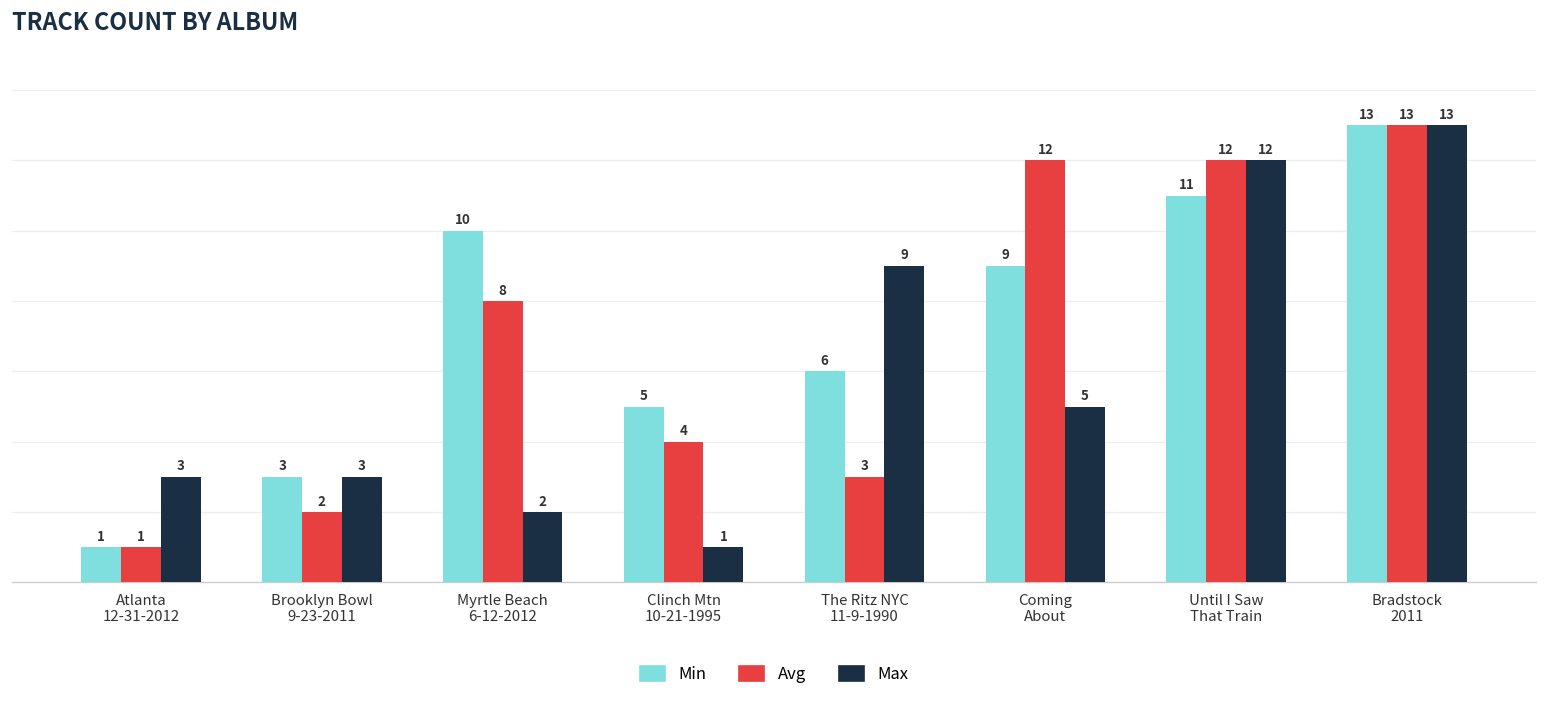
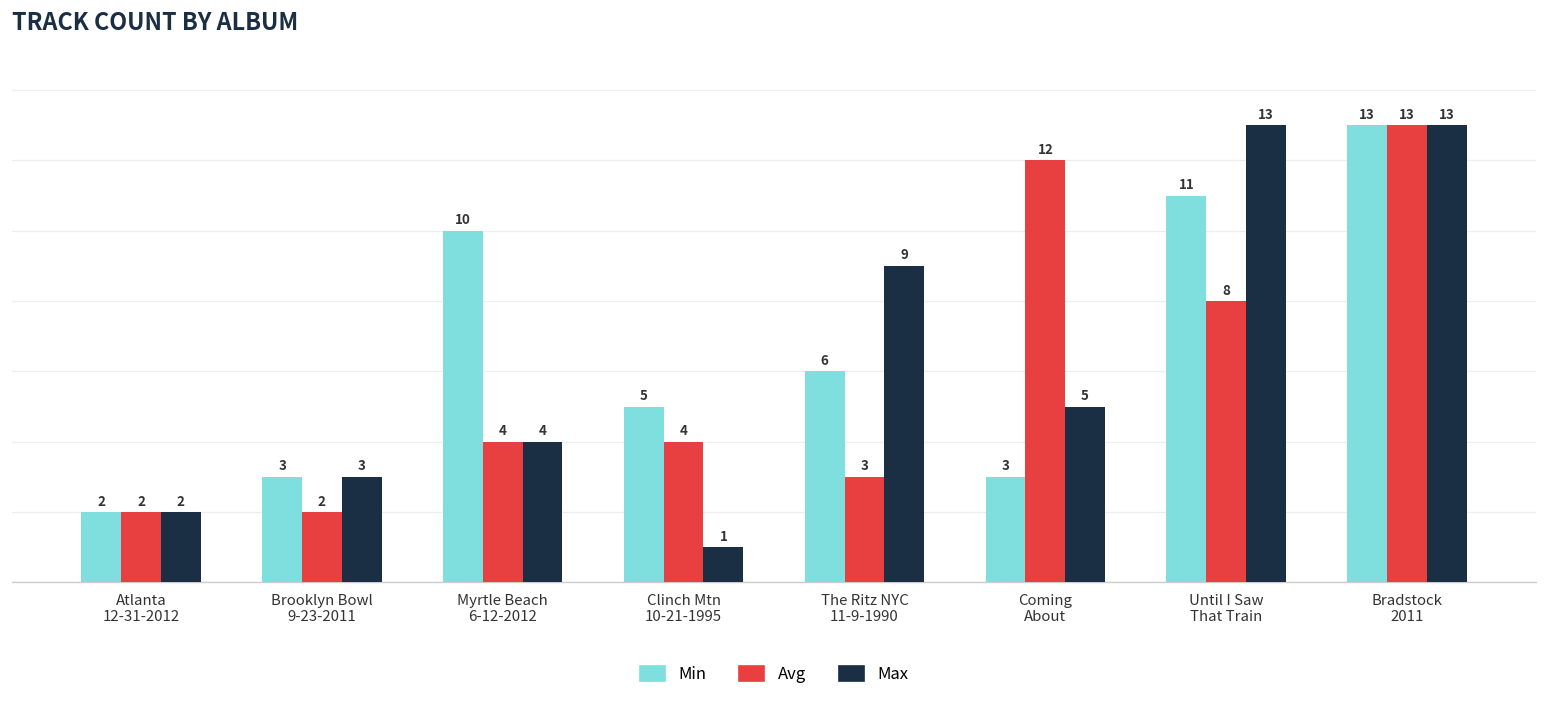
  {
    "Min": {
-     "Atlanta 12-31-2012": 1,
+     "Atlanta 12-31-2012": 2,
      "Brooklyn Bowl 9-23-2011": 3,
      "Myrtle Beach 6-12-2012": 10,
      "Clinch Mtn 10-21-1995": 5,
      "The Ritz NYC 11-9-1990": 6,
-     "Coming About": 9,
+     "Coming About": 3,
      "Until I Saw That Train": 11,
      "Bradstock 2011": 13
    },
    "Avg": {
-     "Atlanta 12-31-2012": 1,
+     "Atlanta 12-31-2012": 2,
      "Brooklyn Bowl 9-23-2011": 2,
-     "Myrtle Beach 6-12-2012": 8,
+     "Myrtle Beach 6-12-2012": 4,
      "Clinch Mtn 10-21-1995": 4,
      "The Ritz NYC 11-9-1990": 3,
      "Coming About": 12,
-     "Until I Saw That Train": 12,
+     "Until I Saw That Train": 8,
      "Bradstock 2011": 13
    },
    "Max": {
-     "Atlanta 12-31-2012": 3,
+     "Atlanta 12-31-2012": 2,
      "Brooklyn Bowl 9-23-2011": 3,
-     "Myrtle Beach 6-12-2012": 2,
+     "Myrtle Beach 6-12-2012": 4,
      "Clinch Mtn 10-21-1995": 1,
      "The Ritz NYC 11-9-1990": 9,
      "Coming About": 5,
-     "Until I Saw That Train": 12,
+     "Until I Saw That Train": 13,
      "Bradstock 2011": 13
    }
  }
